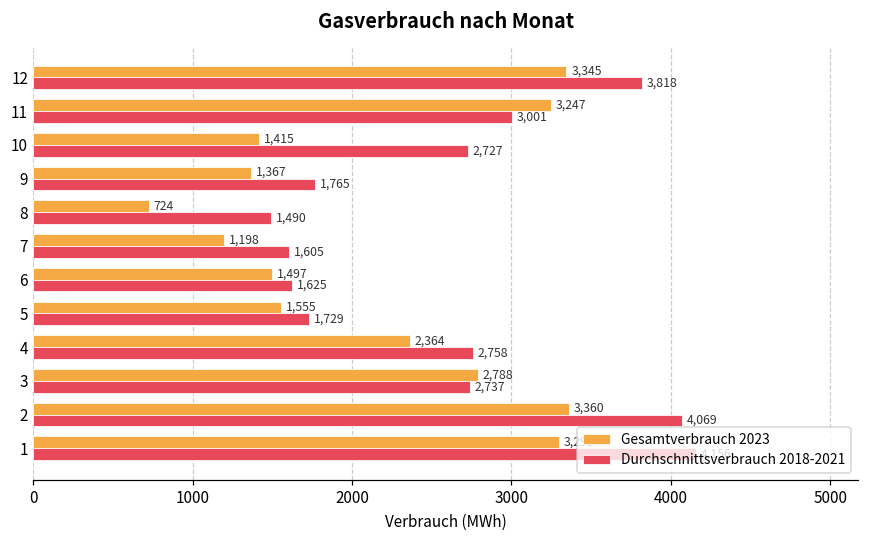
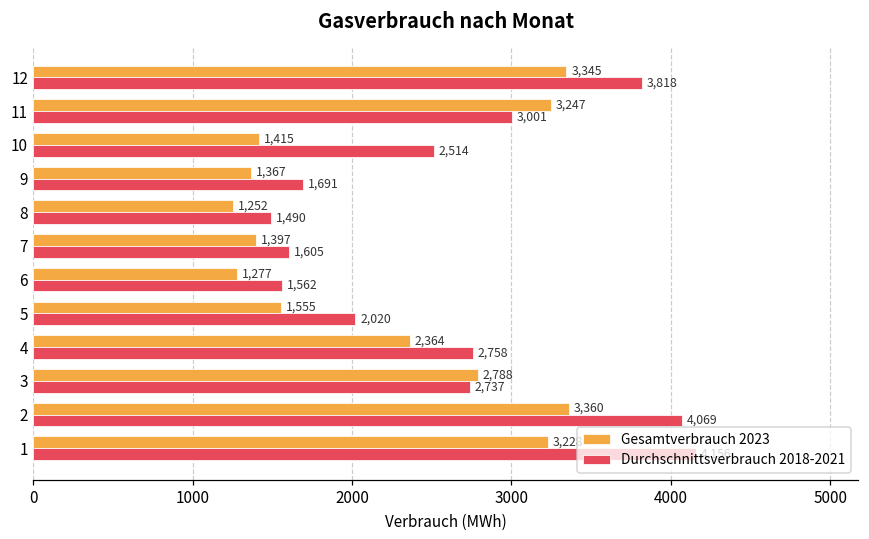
  {
    "Gesamtverbrauch 2023": {
      "12": "3,345",
      "11": "3,247",
      "10": "1,415",
      "9": "1,367",
-     "8": "724",
-     "7": "1,198",
-     "6": "1,497",
+     "8": "1,252",
+     "7": "1,397",
+     "6": "1,277",
      "5": "1,555",
      "4": "2,364",
      "3": "2,788",
      "2": "3,360",
-     "1": "3300"
+     "1": "3230"
    },
    "Durchschnittsverbrauch 2018-2021": {
      "12": "3,818",
      "11": "3,001",
-     "10": "2,727",
-     "9": "1,765",
+     "10": "2,514",
+     "9": "1,691",
      "8": "1,490",
      "7": "1,605",
-     "6": "1,625",
-     "5": "1,729",
+     "6": "1,562",
+     "5": "2,020",
      "4": "2,758",
      "3": "2,737",
      "2": "4,069"
    }
  }
